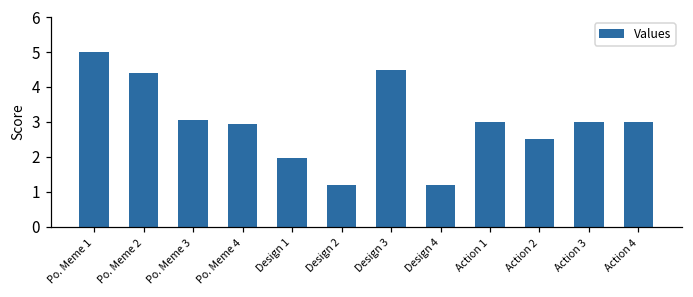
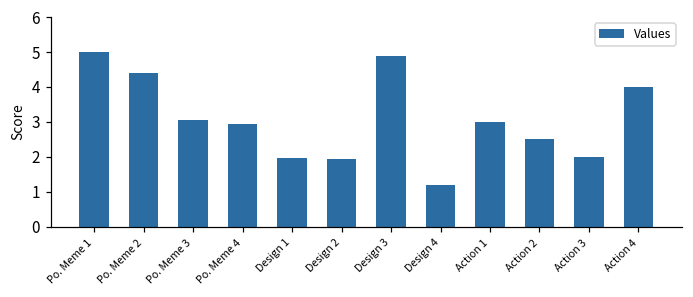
  {
    "Po. Meme 1": 5.0,
    "Po. Meme 2": 4.4,
    "Po. Meme 3": 3.1,
    "Po. Meme 4": 3.0,
    "Design 1": 2.0,
-   "Design 2": 1.2,
-   "Design 3": 4.5,
+   "Design 2": 2.0,
+   "Design 3": 4.9,
    "Design 4": 1.2,
    "Action 1": 3.0,
    "Action 2": 2.5,
-   "Action 3": 3,
-   "Action 4": 3
+   "Action 3": 2,
+   "Action 4": 4
  }
